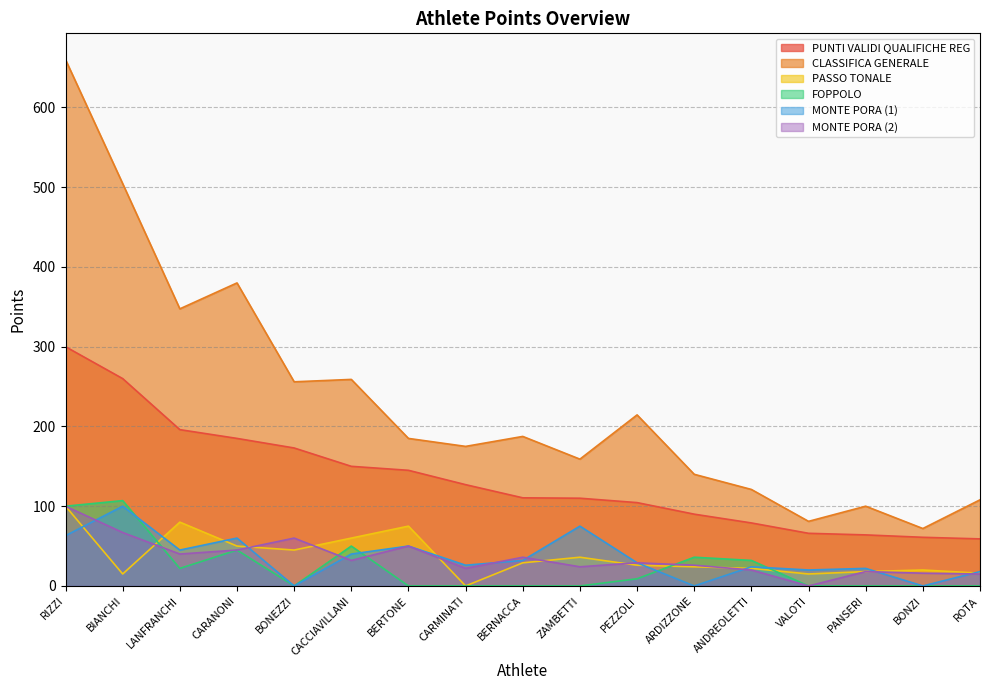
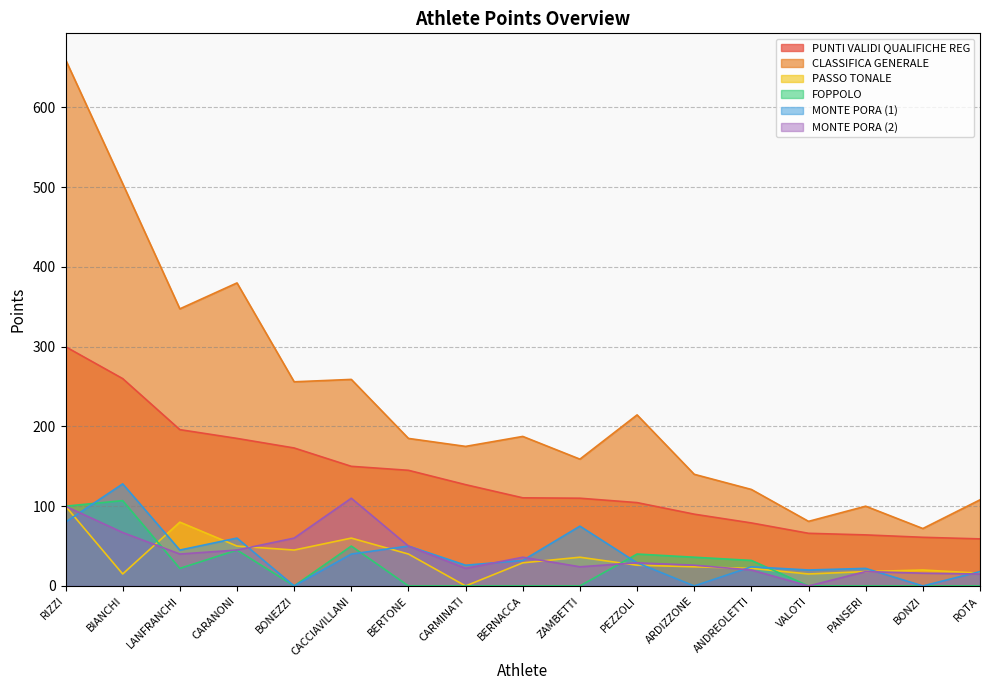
  {
    "PASSO TONALE": {
      "BIANCHI": 20,
      "LANFRANCHI": 80,
      "CARANONI": 50,
      "BONEZZI": 50,
      "CACCIAVILLANI": 60,
-     "BERTONE": 80,
+     "BERTONE": 40,
      "ZAMBETTI": 40,
      "VALOTI": 20,
      "BONZI": 20
    },
    "FOPPOLO": {
      "BIANCHI": 110,
      "LANFRANCHI": 20,
      "CACCIAVILLANI": 50,
      "BERTONE": 0,
      "BERNACCA": 0,
      "ZAMBETTI": 0,
-     "PEZZOLI": 10,
+     "PEZZOLI": 40,
      "ARDIZZONE": 40,
      "ANDREOLETTI": 30,
      "PANSERI": 0,
      "ROTA": 0
    },
    "MONTE PORA (1)": {
-     "RIZZI": 60,
-     "BIANCHI": 100,
+     "RIZZI": 80,
+     "BIANCHI": 130,
      "LANFRANCHI": 50,
      "CARANONI": 60,
      "CACCIAVILLANI": 40,
      "CARMINATI": 30,
      "ZAMBETTI": 80,
      "ARDIZZONE": 0,
      "VALOTI": 20,
      "PANSERI": 20
    },
    "MONTE PORA (2)": {
      "BIANCHI": 70,
      "LANFRANCHI": 40,
      "BONEZZI": 60,
-     "CACCIAVILLANI": 30,
+     "CACCIAVILLANI": 110,
      "CARMINATI": 20,
      "BERNACCA": 40,
      "ZAMBETTI": 20,
      "BONZI": 20
    }
  }
